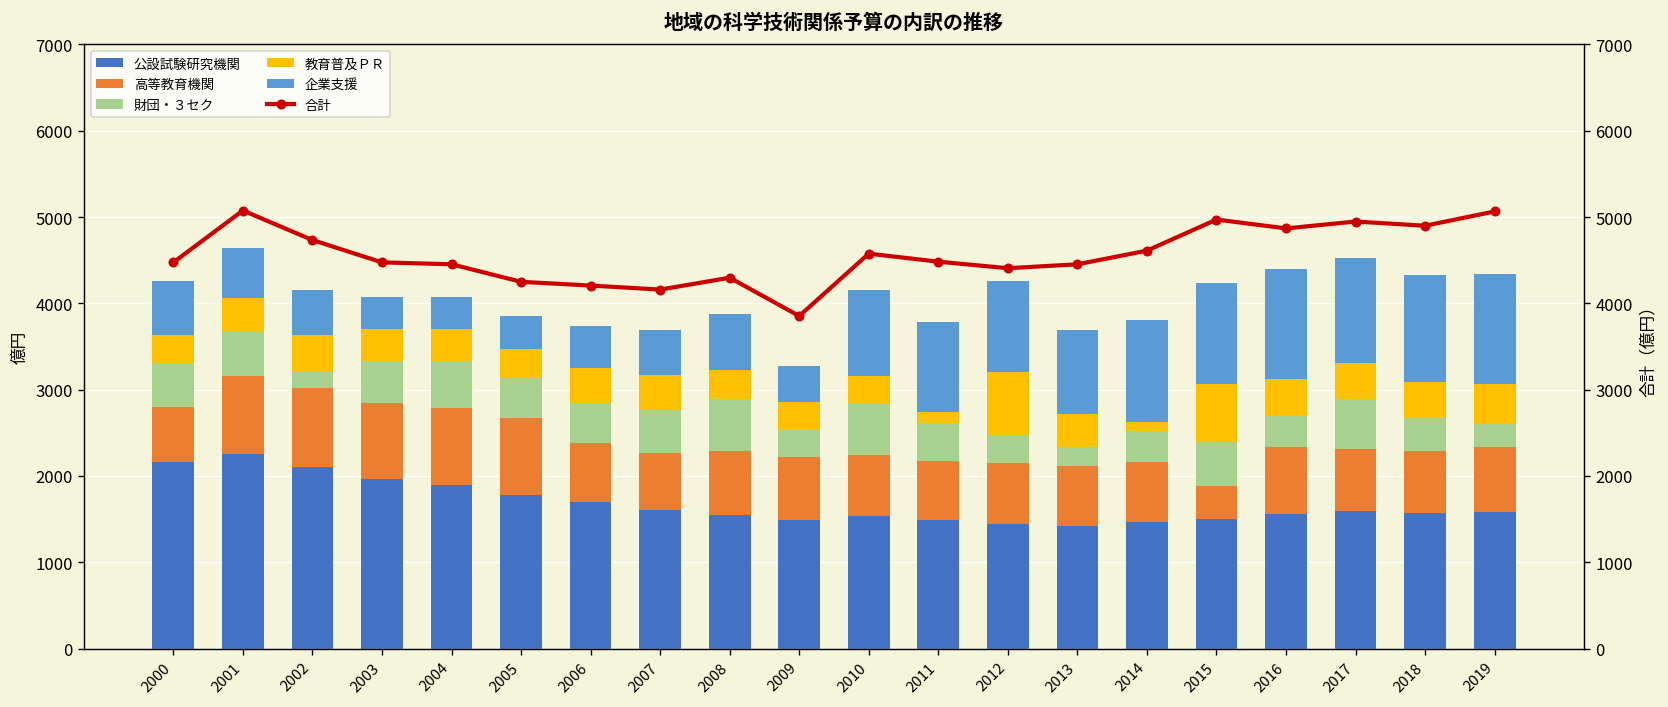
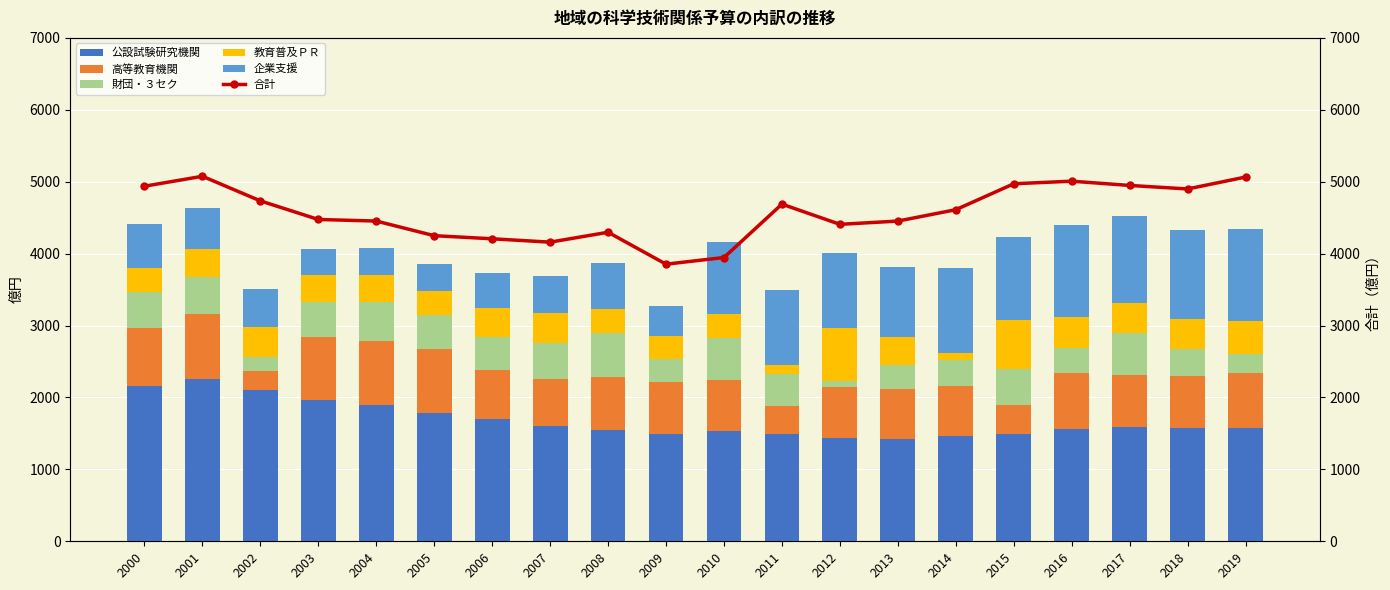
  {
    "高等教育機関": {
-     "2000": 600,
+     "2000": 800,
      "2001": 900,
-     "2002": 900,
+     "2002": 300,
      "2003": 900,
      "2004": 900,
      "2005": 900,
      "2006": 700,
      "2007": 700,
      "2008": 700,
      "2009": 700,
      "2010": 700,
-     "2011": 700,
+     "2011": 400,
      "2012": 700,
      "2013": 700,
      "2014": 700,
      "2015": 400,
      "2016": 800,
      "2017": 700,
      "2018": 700,
      "2019": 800
    },
    "財団・３セク": {
      "2000": 500,
      "2001": 500,
      "2002": 200,
      "2003": 500,
      "2004": 500,
      "2005": 500,
      "2006": 500,
      "2007": 500,
      "2008": 600,
      "2009": 300,
      "2010": 600,
      "2011": 400,
-     "2012": 300,
-     "2013": 200,
+     "2012": 100,
+     "2013": 300,
      "2014": 400,
      "2015": 500,
      "2016": 400,
      "2017": 600,
      "2018": 400,
      "2019": 300
    },
    "教育普及ＰＲ": {
      "2000": 300,
      "2001": 400,
      "2002": 400,
      "2003": 400,
      "2004": 400,
      "2005": 300,
      "2006": 400,
      "2007": 400,
      "2008": 300,
      "2009": 300,
      "2010": 300,
      "2011": 100,
      "2012": 700,
      "2013": 400,
      "2014": 100,
      "2015": 700,
      "2016": 400,
      "2017": 400,
      "2018": 400,
      "2019": 500
    },
    "合計": {
-     "2000": 4500,
+     "2000": 4900,
      "2001": 5100,
      "2002": 4700,
      "2003": 4500,
      "2004": 4500,
      "2005": 4200,
      "2006": 4200,
      "2007": 4200,
      "2008": 4300,
      "2009": 3900,
-     "2010": 4600,
-     "2011": 4500,
+     "2010": 3900,
+     "2011": 4700,
      "2012": 4400,
      "2013": 4500,
      "2014": 4600,
      "2015": 5000,
-     "2016": 4900,
+     "2016": 5000,
      "2017": 4900,
      "2018": 4900,
      "2019": 5100
    }
  }
